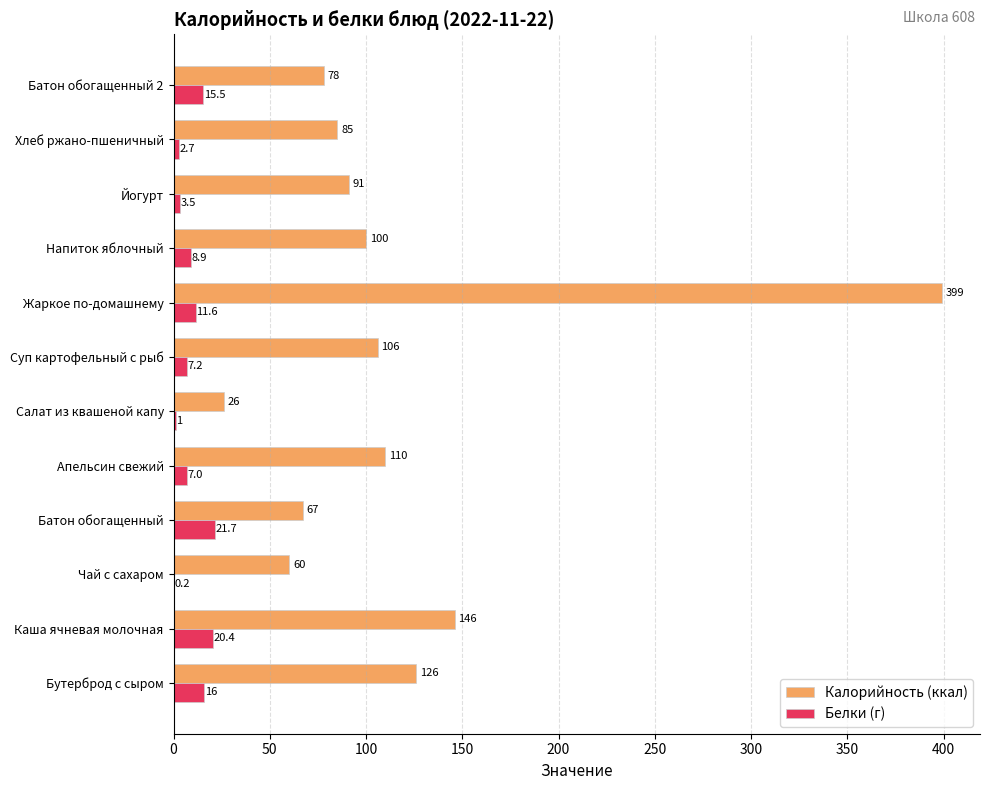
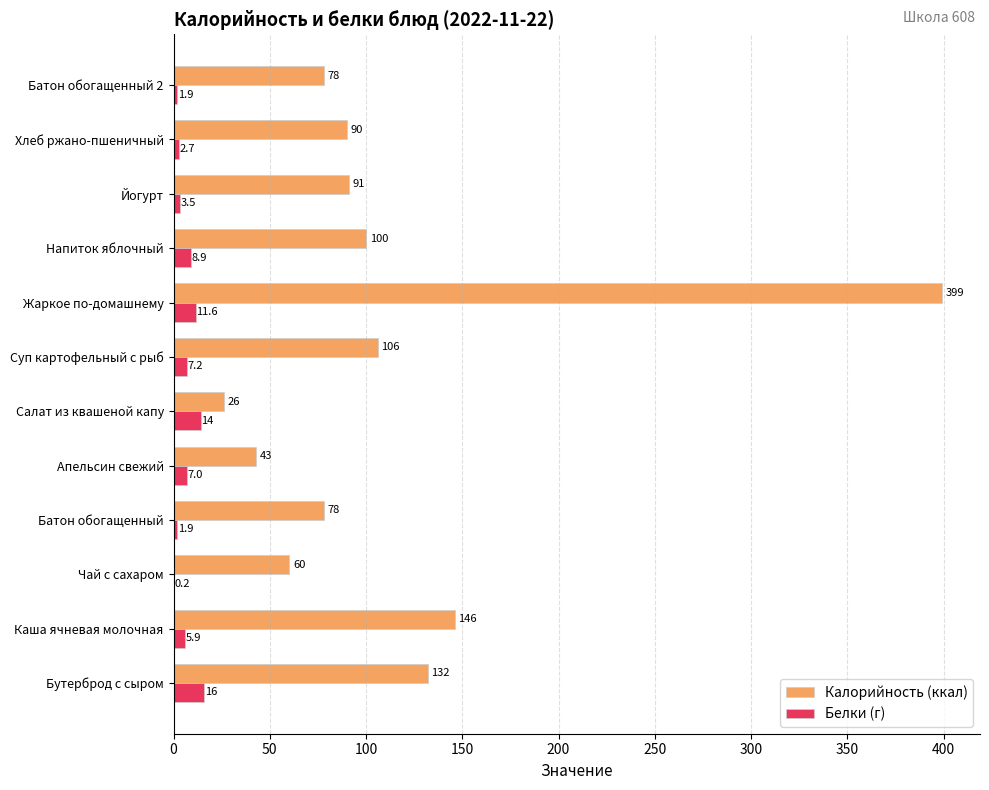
  {
    "Калорийность (ккал)": {
      "Батон обогащенный 2": 78,
-     "Хлеб ржано-пшеничный": 85,
+     "Хлеб ржано-пшеничный": 90,
      "Йогурт": 91,
      "Напиток яблочный": 100,
      "Жаркое по-домашнему": 399,
      "Суп картофельный с рыб": 106,
      "Салат из квашеной капу": 26,
-     "Апельсин свежий": 110,
-     "Батон обогащенный": 67,
+     "Апельсин свежий": 43,
+     "Батон обогащенный": 78,
      "Чай с сахаром": 60,
      "Каша ячневая молочная": 146,
-     "Бутерброд с сыром": 126
+     "Бутерброд с сыром": 132
    },
    "Белки (г)": {
-     "Батон обогащенный 2": 15.5,
+     "Батон обогащенный 2": 1.9,
      "Хлеб ржано-пшеничный": 2.7,
      "Йогурт": 3.5,
      "Напиток яблочный": 8.9,
      "Жаркое по-домашнему": 11.6,
      "Суп картофельный с рыб": 7.2,
-     "Салат из квашеной капу": 1,
+     "Салат из квашеной капу": 14,
      "Апельсин свежий": 7.0,
-     "Батон обогащенный": 21.7,
+     "Батон обогащенный": 1.9,
      "Чай с сахаром": 0.2,
-     "Каша ячневая молочная": 20.4,
+     "Каша ячневая молочная": 5.9,
      "Бутерброд с сыром": 16
    }
  }
